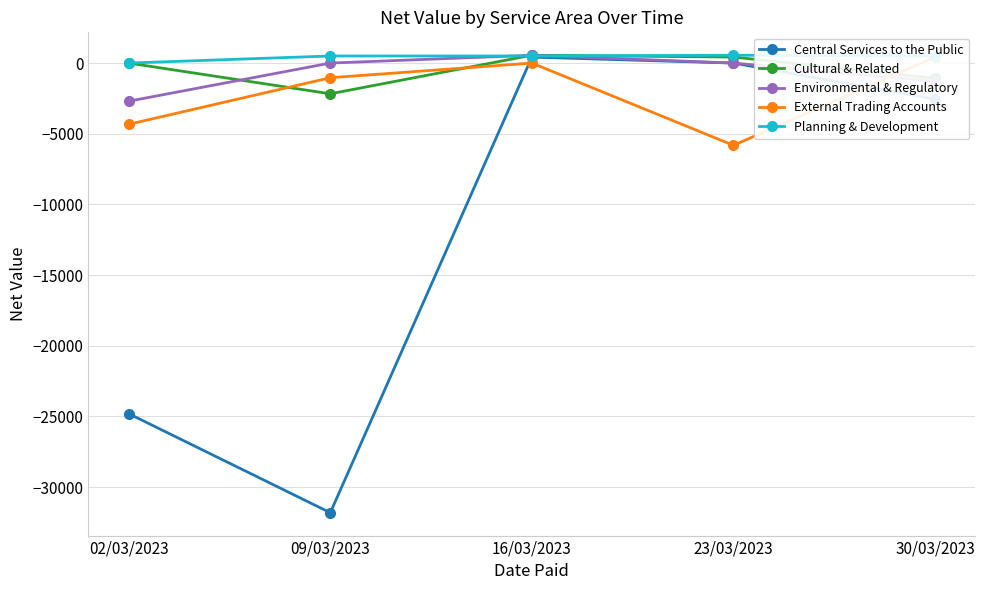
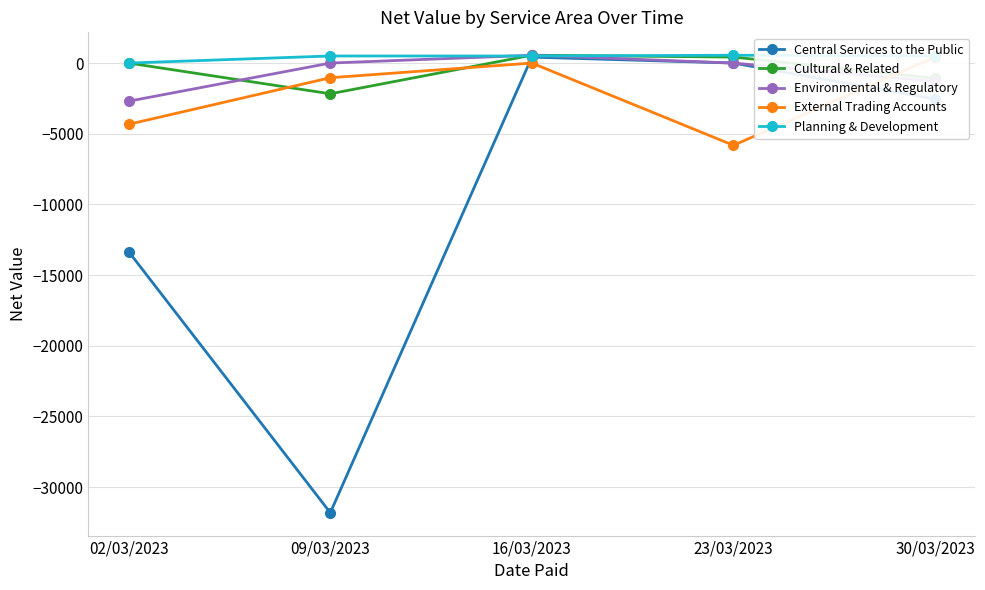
  {
    "Central Services to the Public": {
-     "02/03/2023": -24800,
+     "02/03/2023": -13400,
      "09/03/2023": -31800
    },
    "Cultural & Related": {
      "09/03/2023": -2200
    },
    "Environmental & Regulatory": {
      "02/03/2023": -2700,
      "09/03/2023": 0
    },
    "External Trading Accounts": {
      "02/03/2023": -4300,
      "09/03/2023": -1000,
      "16/03/2023": 0,
      "23/03/2023": -5800
    },
    "Planning & Development": {
      "09/03/2023": 500
    }
  }
